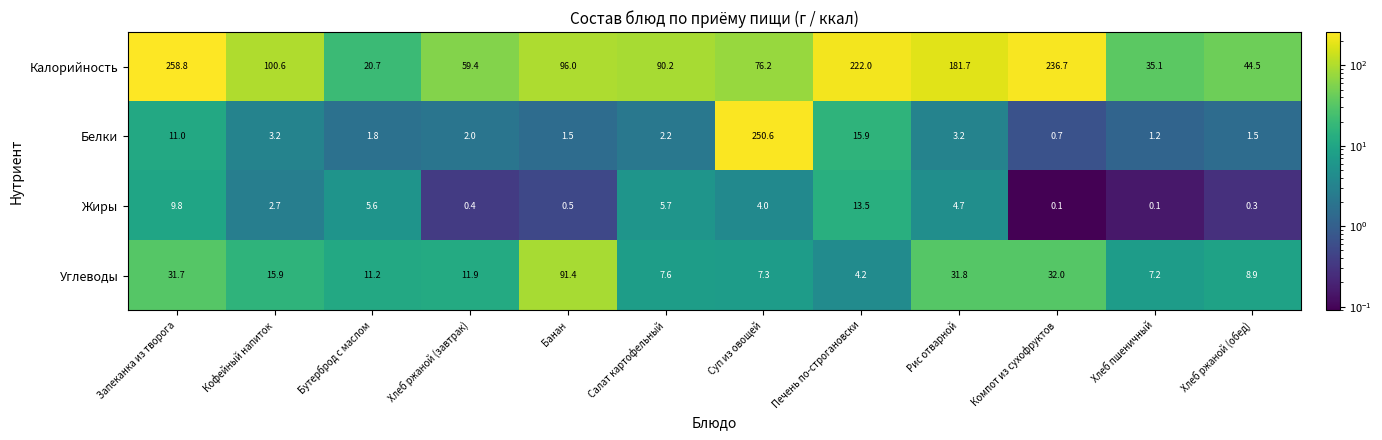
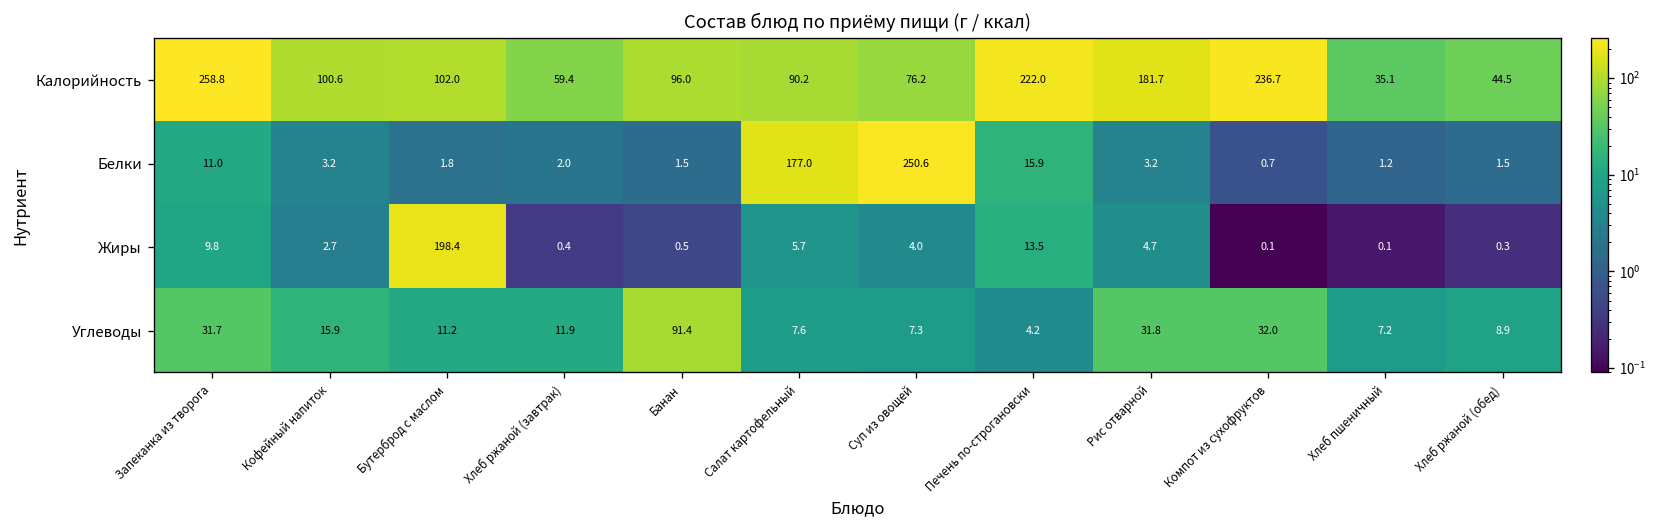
  {
    "Калорийность": {
      "Запеканка из творога": 258.8,
      "Кофейный напиток": 100.6,
-     "Бутерброд с маслом": 20.7,
+     "Бутерброд с маслом": 102.0,
      "Хлеб ржаной (завтрак)": 59.4,
      "Банан": 96.0,
      "Салат картофельный": 90.2,
      "Суп из овощей": 76.2,
      "Печень по-строгановски": 222.0,
      "Рис отварной": 181.7,
      "Компот из сухофруктов": 236.7,
      "Хлеб пшеничный": 35.1,
      "Хлеб ржаной (обед)": 44.5
    },
    "Белки": {
      "Запеканка из творога": 11.0,
      "Кофейный напиток": 3.2,
      "Бутерброд с маслом": 1.8,
      "Хлеб ржаной (завтрак)": 2.0,
      "Банан": 1.5,
-     "Салат картофельный": 2.2,
+     "Салат картофельный": 177.0,
      "Суп из овощей": 250.6,
      "Печень по-строгановски": 15.9,
      "Рис отварной": 3.2,
      "Компот из сухофруктов": 0.7,
      "Хлеб пшеничный": 1.2,
      "Хлеб ржаной (обед)": 1.5
    },
    "Жиры": {
      "Запеканка из творога": 9.8,
      "Кофейный напиток": 2.7,
-     "Бутерброд с маслом": 5.6,
+     "Бутерброд с маслом": 198.4,
      "Хлеб ржаной (завтрак)": 0.4,
      "Банан": 0.5,
      "Салат картофельный": 5.7,
      "Суп из овощей": 4.0,
      "Печень по-строгановски": 13.5,
      "Рис отварной": 4.7,
      "Компот из сухофруктов": 0.1,
      "Хлеб пшеничный": 0.1,
      "Хлеб ржаной (обед)": 0.3
    },
    "Углеводы": {
      "Запеканка из творога": 31.7,
      "Кофейный напиток": 15.9,
      "Бутерброд с маслом": 11.2,
      "Хлеб ржаной (завтрак)": 11.9,
      "Банан": 91.4,
      "Салат картофельный": 7.6,
      "Суп из овощей": 7.3,
      "Печень по-строгановски": 4.2,
      "Рис отварной": 31.8,
      "Компот из сухофруктов": 32.0,
      "Хлеб пшеничный": 7.2,
      "Хлеб ржаной (обед)": 8.9
    }
  }
